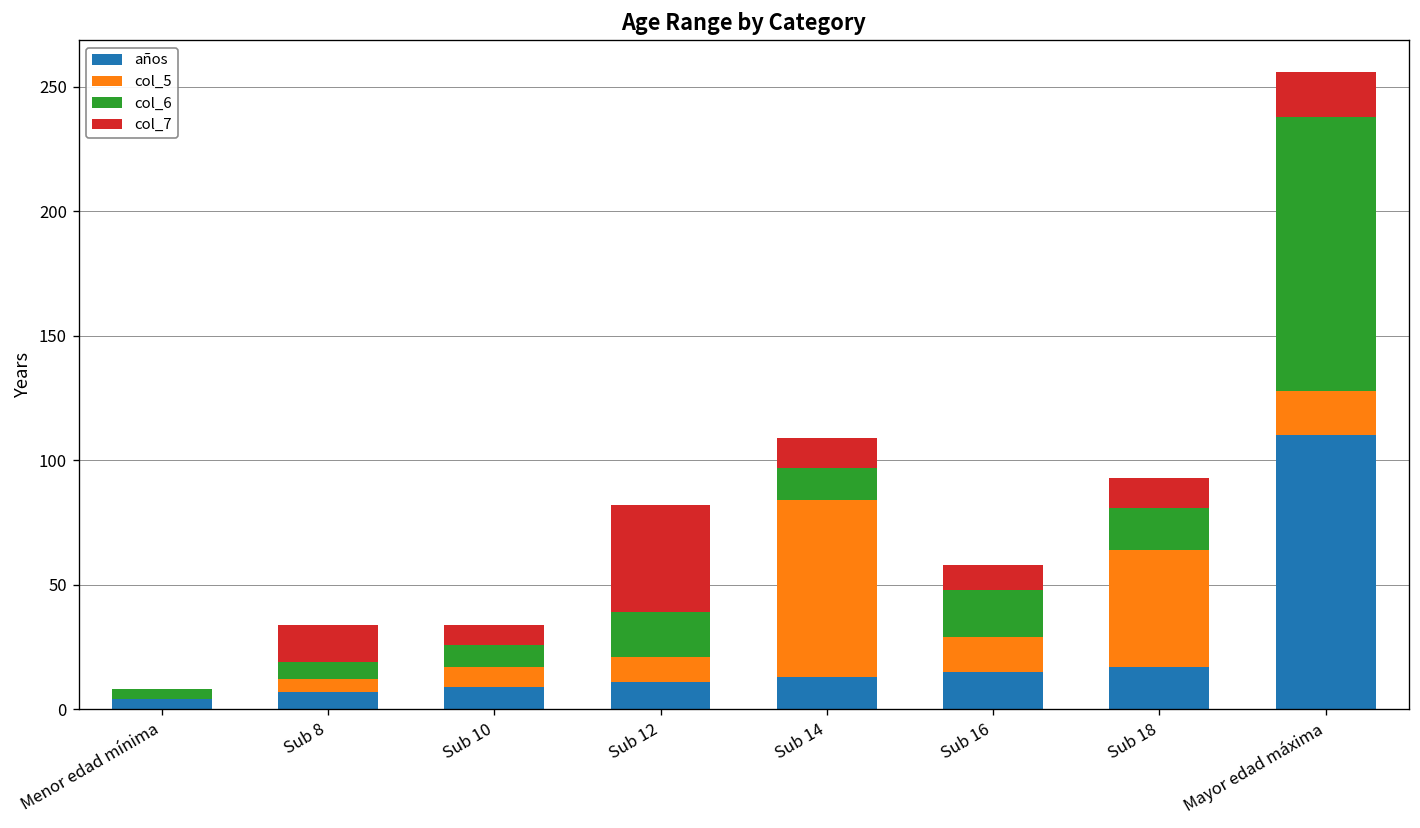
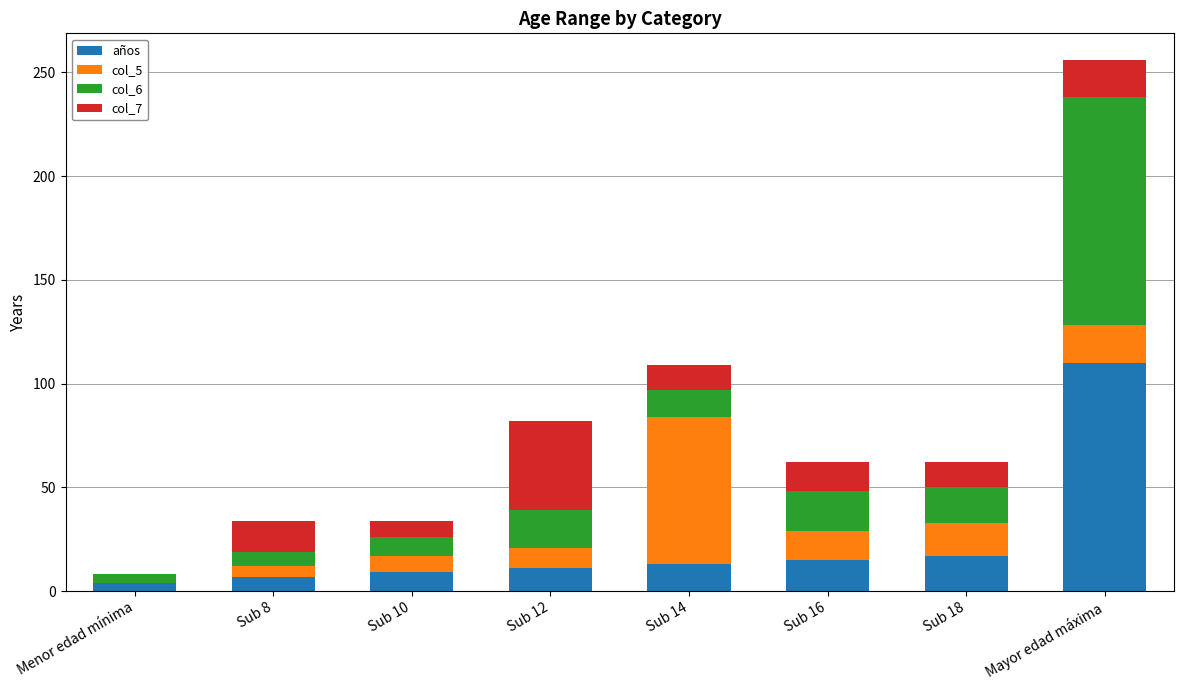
  {
    "años": {
      "Menor edad mínima": 4,
      "Sub 8": 7,
      "Sub 10": 9,
      "Sub 12": 11,
      "Sub 14": 13,
      "Sub 16": 15,
      "Sub 18": 17,
      "Mayor edad máxima": 110
    },
    "col_5": {
      "Menor edad mínima": 0,
      "Sub 8": 5,
      "Sub 10": 8,
      "Sub 12": 10,
      "Sub 14": 71,
      "Sub 16": 14,
-     "Sub 18": 47,
+     "Sub 18": 16,
      "Mayor edad máxima": 18
    },
    "col_6": {
      "Menor edad mínima": 4,
      "Sub 8": 7,
      "Sub 10": 9,
      "Sub 12": 18,
      "Sub 14": 13,
      "Sub 16": 19,
      "Sub 18": 17,
      "Mayor edad máxima": 110
    },
    "col_7": {
      "Menor edad mínima": 0,
      "Sub 8": 15,
      "Sub 10": 8,
      "Sub 12": 43,
      "Sub 14": 12,
-     "Sub 16": 10,
+     "Sub 16": 14,
      "Sub 18": 12,
      "Mayor edad máxima": 18
    }
  }
